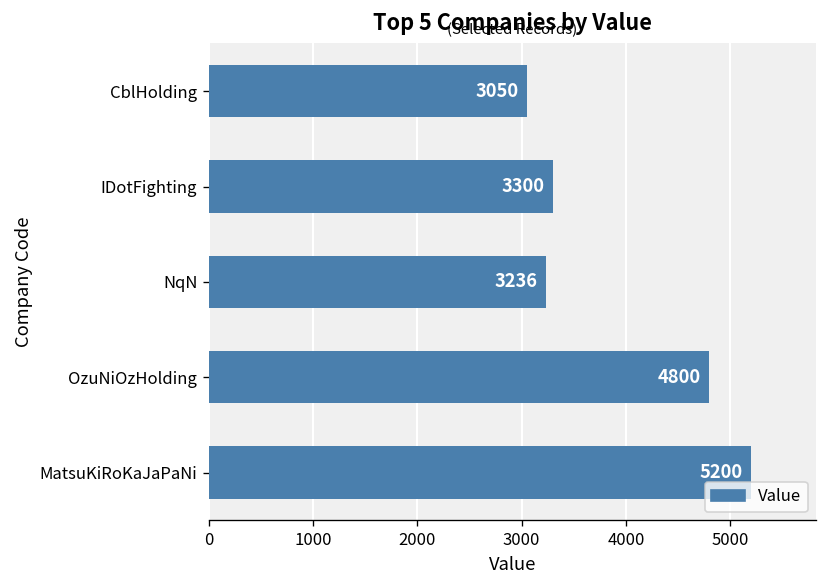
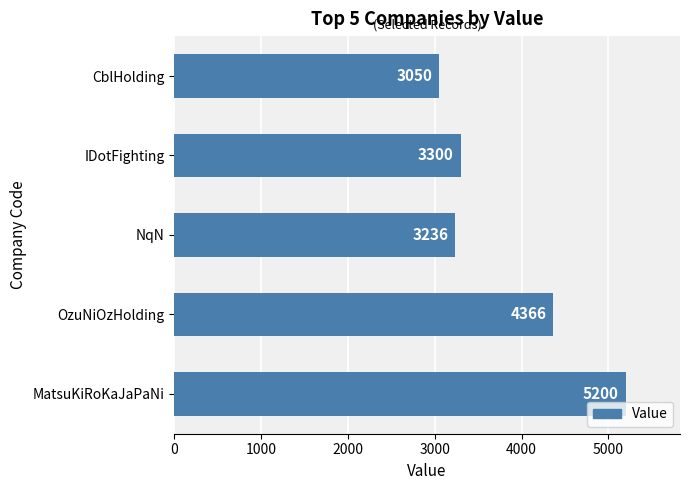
  {
    "CblHolding": 3050,
    "IDotFighting": 3300,
    "NqN": 3236,
-   "OzuNiOzHolding": 4800
+   "OzuNiOzHolding": 4366
  }
